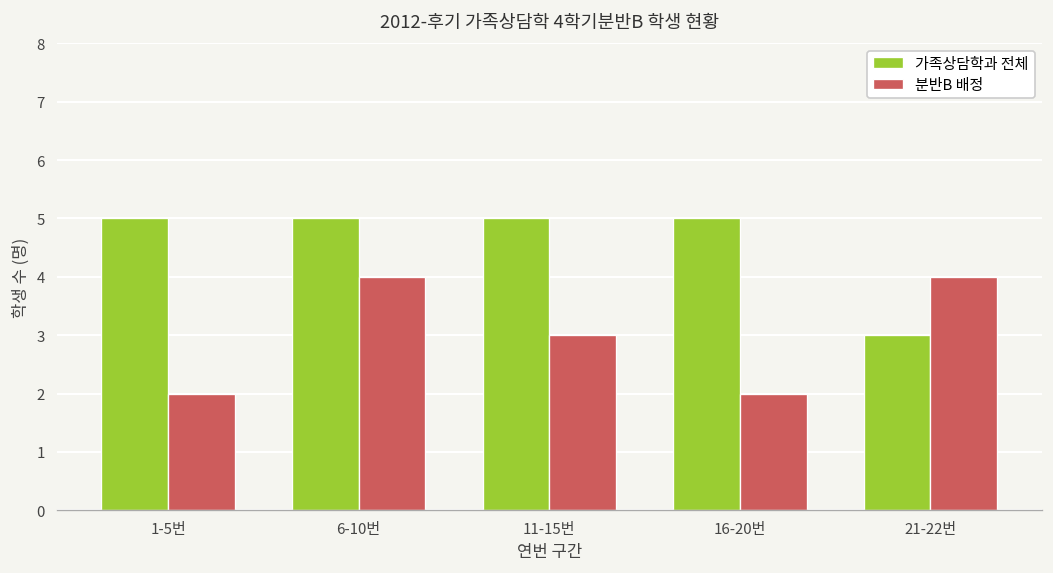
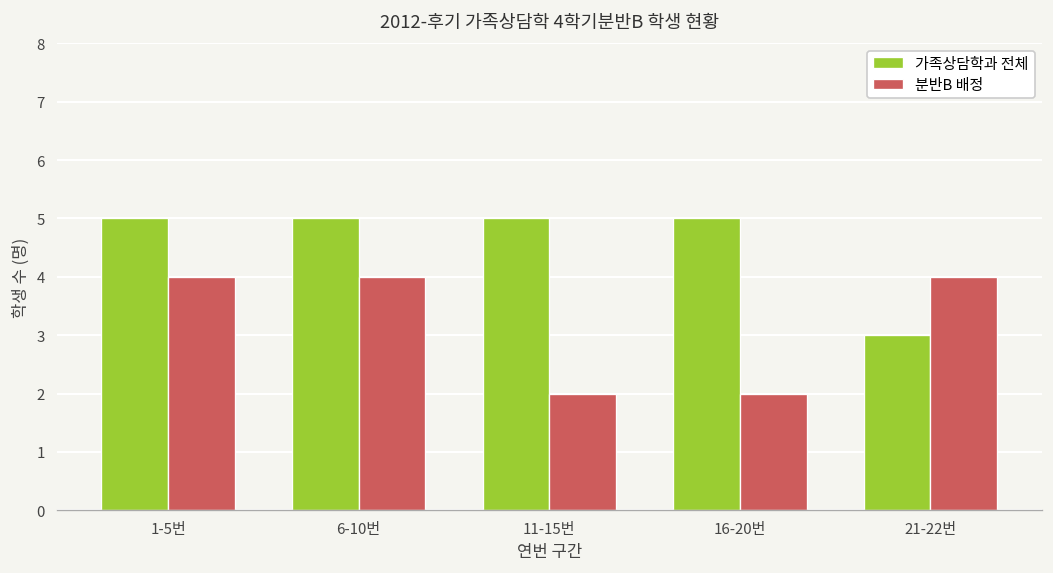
  {
    "가족상담학과 전체": {
      "1-5번": 5,
      "6-10번": 5,
      "11-15번": 5,
      "16-20번": 5,
      "21-22번": 3
    },
    "분반B 배정": {
-     "1-5번": 2,
+     "1-5번": 4,
      "6-10번": 4,
-     "11-15번": 3,
+     "11-15번": 2,
      "16-20번": 2,
      "21-22번": 4
    }
  }
